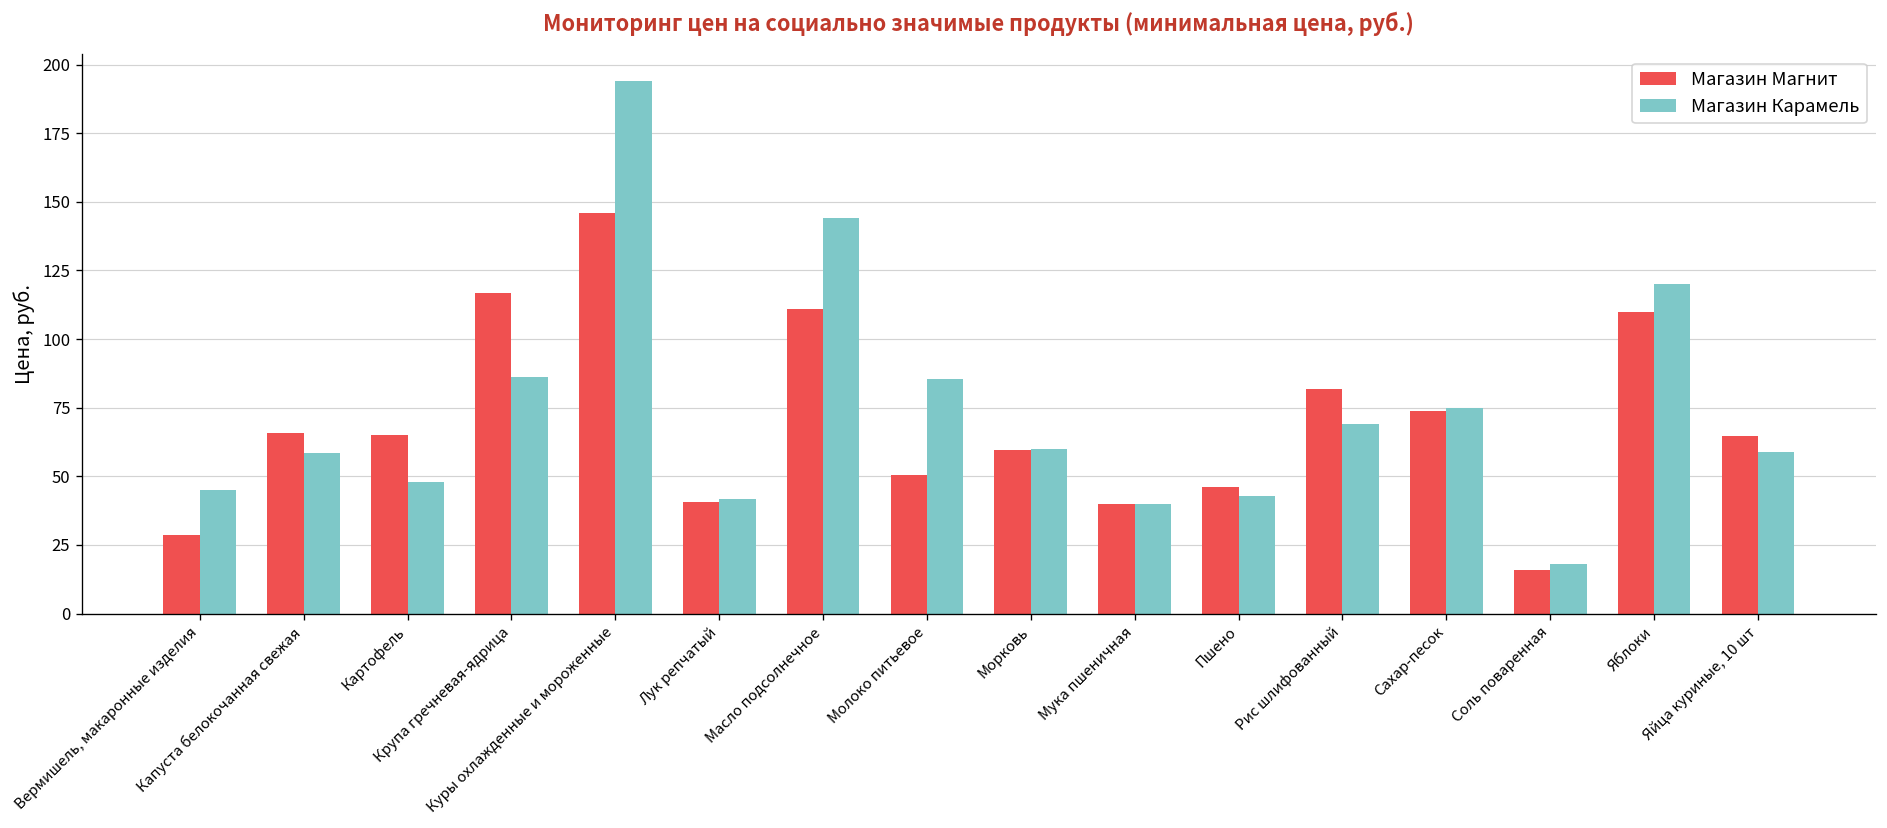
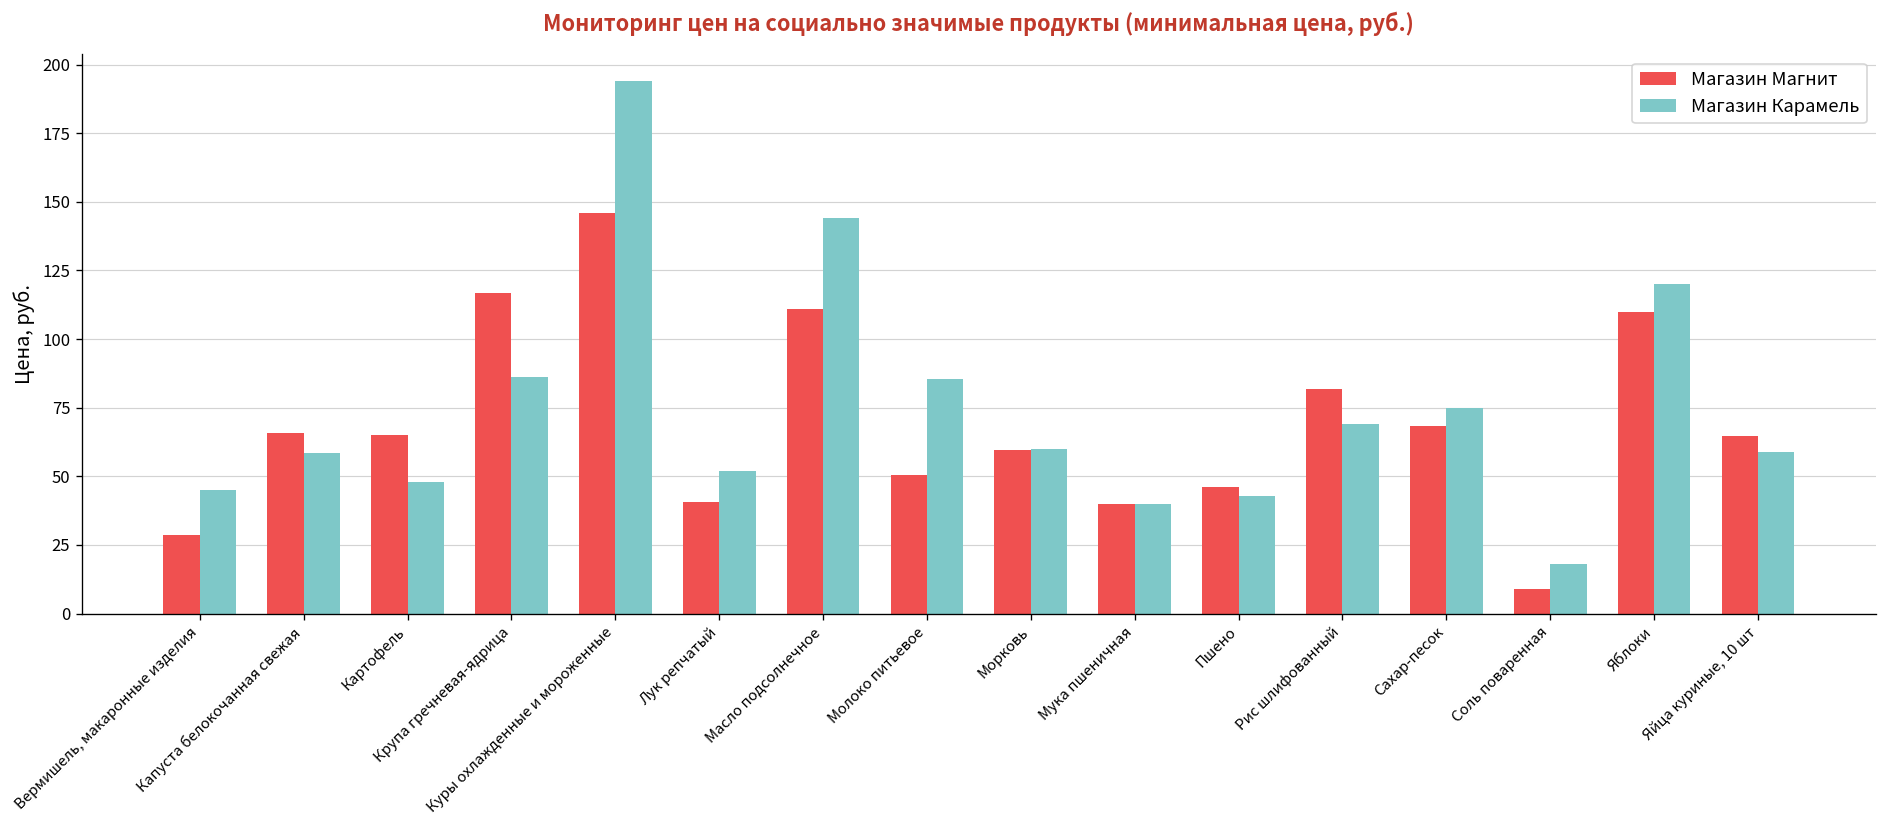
  {
    "Магазин Магнит": {
      "Вермишель, макаронные изделия": 29,
      "Капуста белокочанная свежая": 66,
      "Картофель": 65,
      "Крупа гречневая-ядрица": 117,
      "Куры охлажденные и мороженные": 146,
      "Лук репчатый": 41,
      "Масло подсолнечное": 111,
      "Молоко питьевое": 50,
      "Морковь": 59,
      "Мука пшеничная": 40,
      "Пшено": 46,
      "Рис шлифованный": 82,
-     "Сахар-песок": 74,
-     "Соль поваренная": 16,
+     "Сахар-песок": 68,
+     "Соль поваренная": 9,
      "Яблоки": 110,
      "Яйца куриные, 10 шт": 65
    },
    "Магазин Карамель": {
      "Вермишель, макаронные изделия": 45,
      "Капуста белокочанная свежая": 59,
      "Картофель": 48,
      "Крупа гречневая-ядрица": 86,
      "Куры охлажденные и мороженные": 194,
-     "Лук репчатый": 42,
+     "Лук репчатый": 52,
      "Масло подсолнечное": 144,
      "Молоко питьевое": 86,
      "Морковь": 60,
      "Мука пшеничная": 40,
      "Пшено": 43,
      "Рис шлифованный": 69,
      "Сахар-песок": 75,
      "Соль поваренная": 18,
      "Яблоки": 120,
      "Яйца куриные, 10 шт": 59
    }
  }
